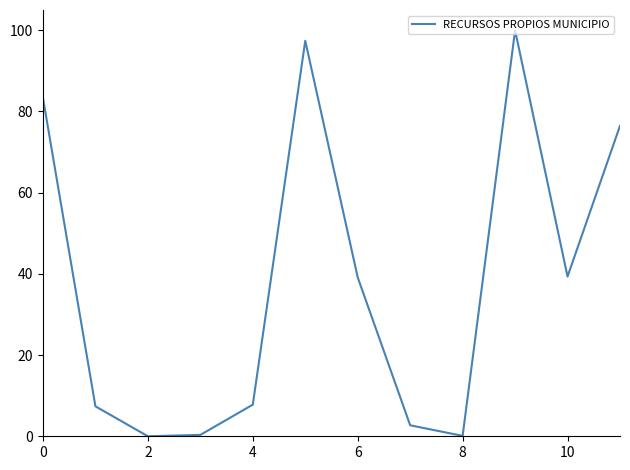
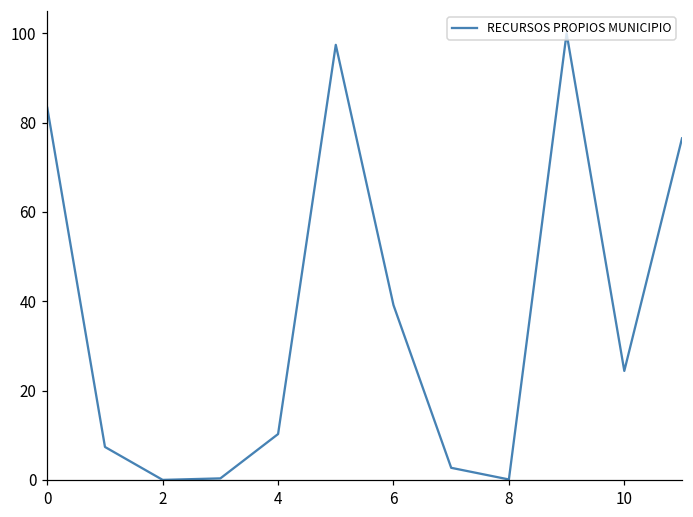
  {
    "0": 83,
    "2": 0,
-   "4": 8,
+   "4": 10,
    "6": 39,
    "8": 0,
-   "10": 39
+   "10": 24
  }
